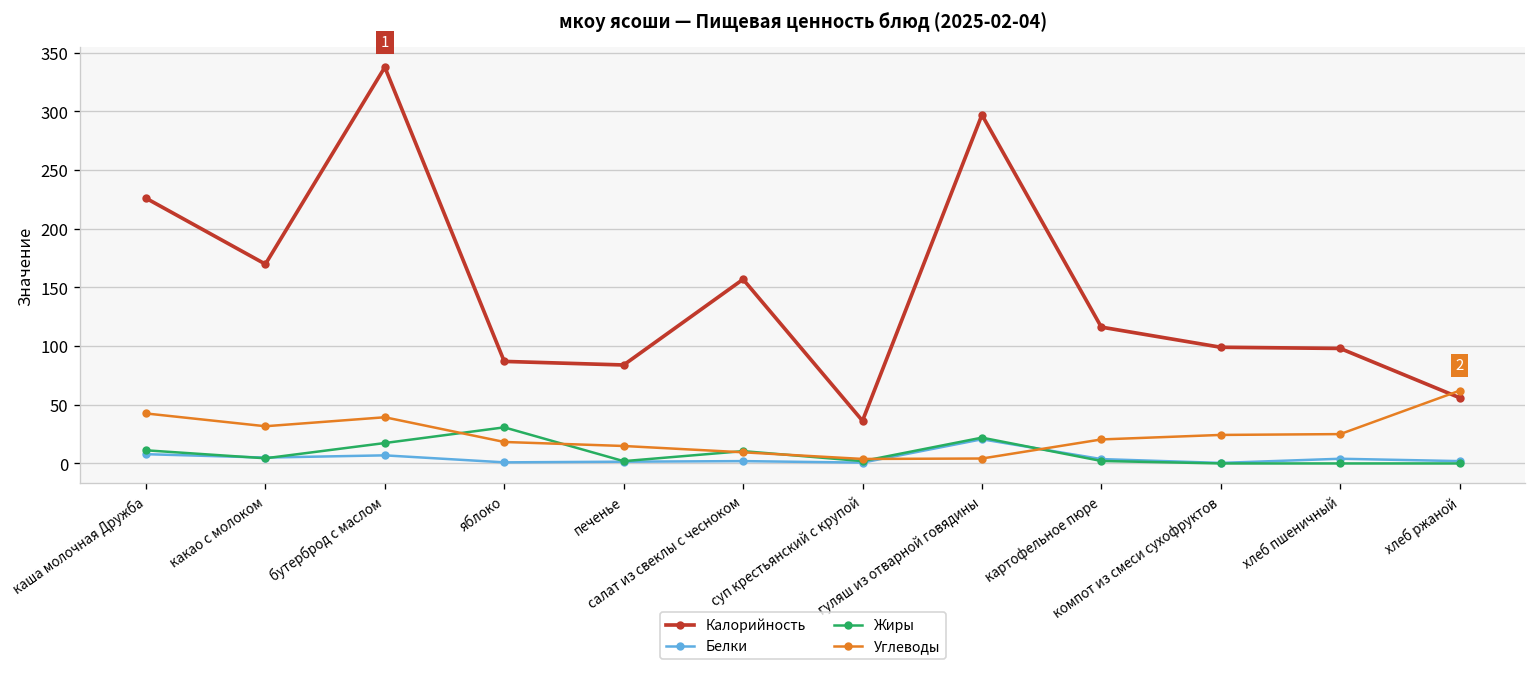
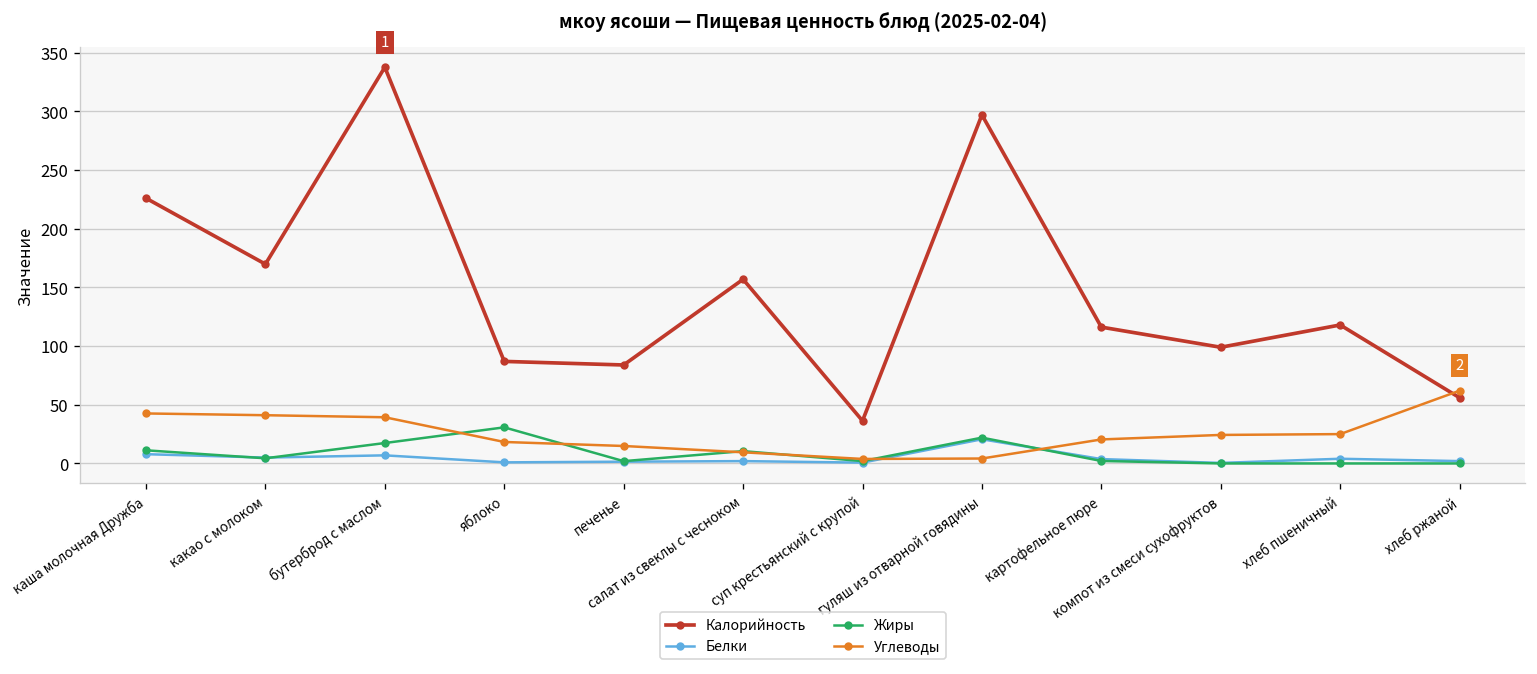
  {
    "Калорийность": {
      "каша молочная Дружба": 230,
      "какао с молоком": 170,
      "яблоко": 90,
      "печенье": 80,
      "салат из свеклы с чесноком": 160,
      "суп крестьянский с крупой": 40,
      "гуляш из отварной говядины": 300,
      "картофельное пюре": 120,
      "компот из смеси сухофруктов": 100,
-     "хлеб пшеничный": 100,
+     "хлеб пшеничный": 120,
      "хлеб ржаной": 60
    },
    "Белки": {
      "каша молочная Дружба": 10,
      "бутерброд с маслом": 10,
      "яблоко": 0,
      "салат из свеклы с чесноком": 0,
      "хлеб пшеничный": 0
    },
    "Жиры": {
      "каша молочная Дружба": 10,
      "бутерброд с маслом": 20,
      "яблоко": 30,
      "хлеб пшеничный": 0
    },
    "Углеводы": {
      "каша молочная Дружба": 40,
-     "какао с молоком": 30,
+     "какао с молоком": 40,
      "бутерброд с маслом": 40,
      "яблоко": 20,
      "печенье": 10,
      "гуляш из отварной говядины": 0,
      "картофельное пюре": 20,
      "компот из смеси сухофруктов": 20,
      "хлеб пшеничный": 30
    }
  }
